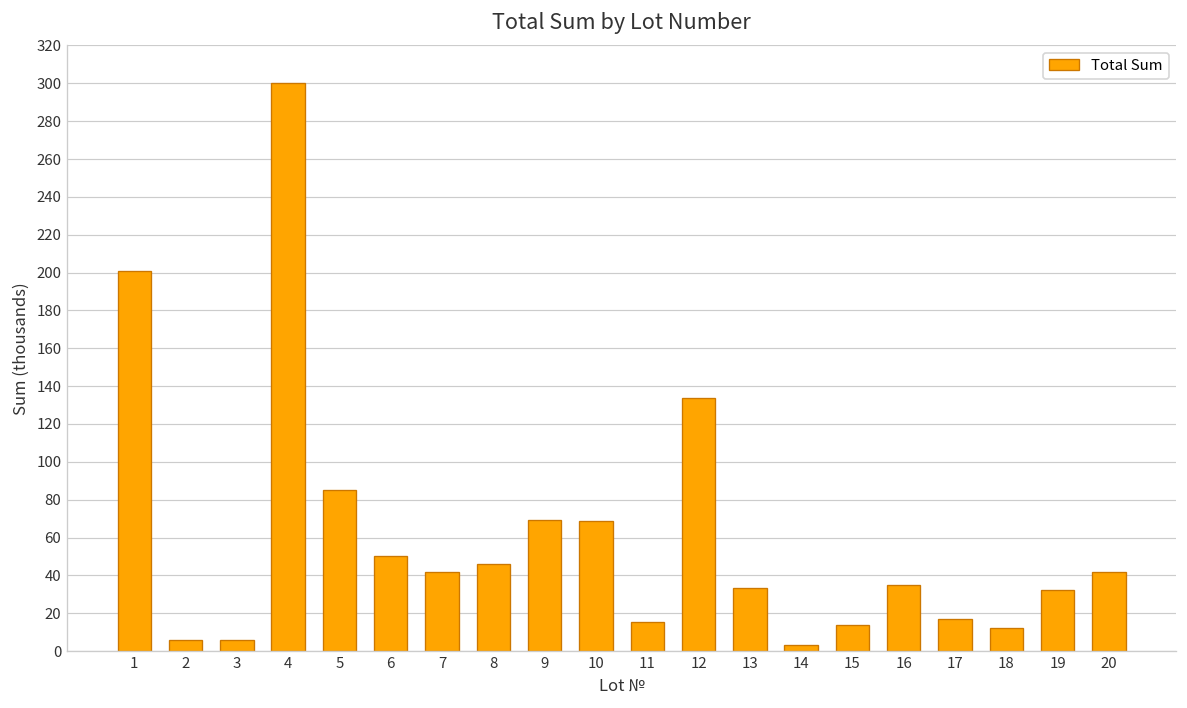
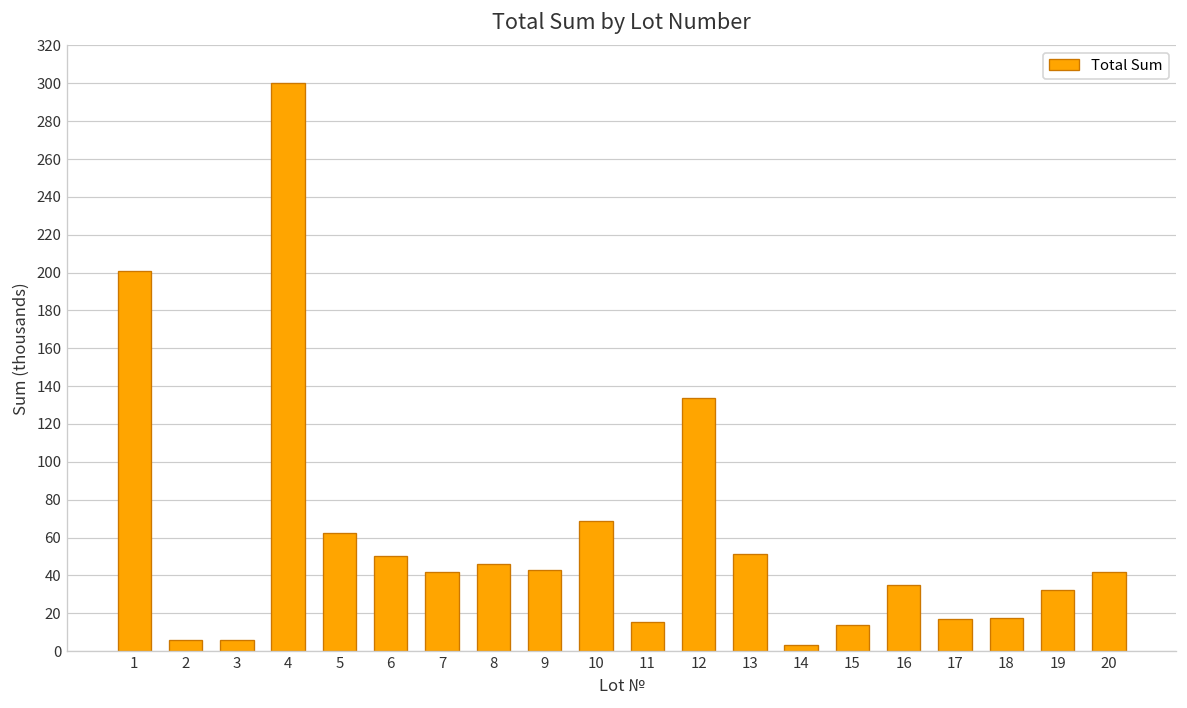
  {
    "1": 201,
    "2": 6,
    "3": 6,
    "4": 300,
-   "5": 85,
+   "5": 63,
    "6": 50,
    "7": 42,
    "8": 46,
-   "9": 69,
+   "9": 43,
    "10": 69,
    "11": 15,
    "12": 133,
-   "13": 34,
+   "13": 51,
    "14": 3,
    "15": 14,
    "16": 35,
    "17": 17,
-   "18": 12,
+   "18": 17,
    "19": 32,
    "20": 42
  }
